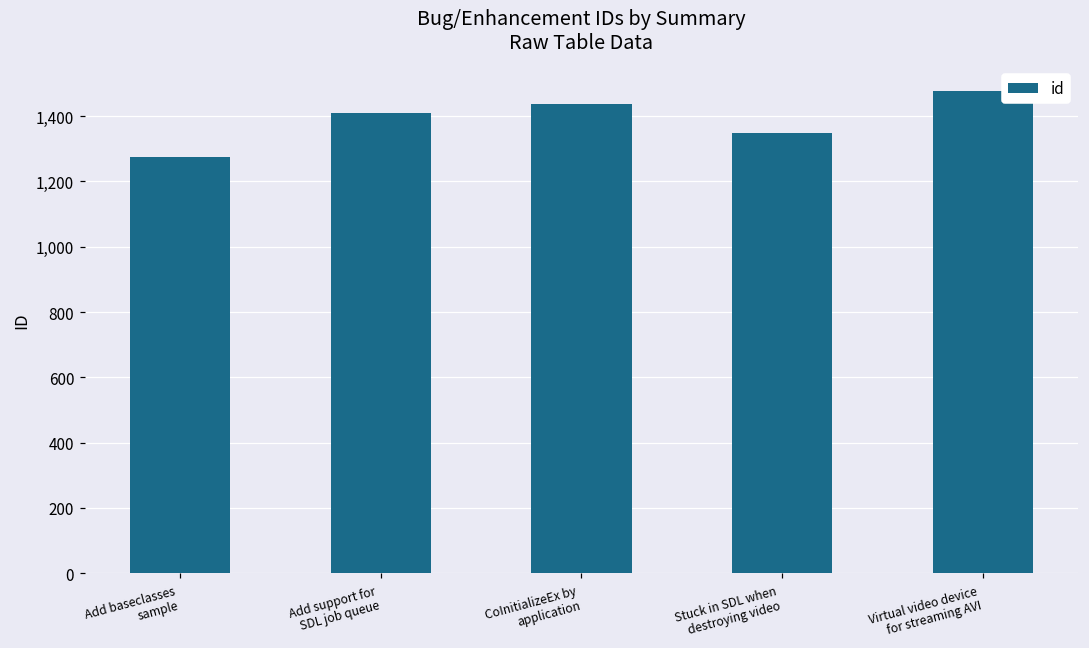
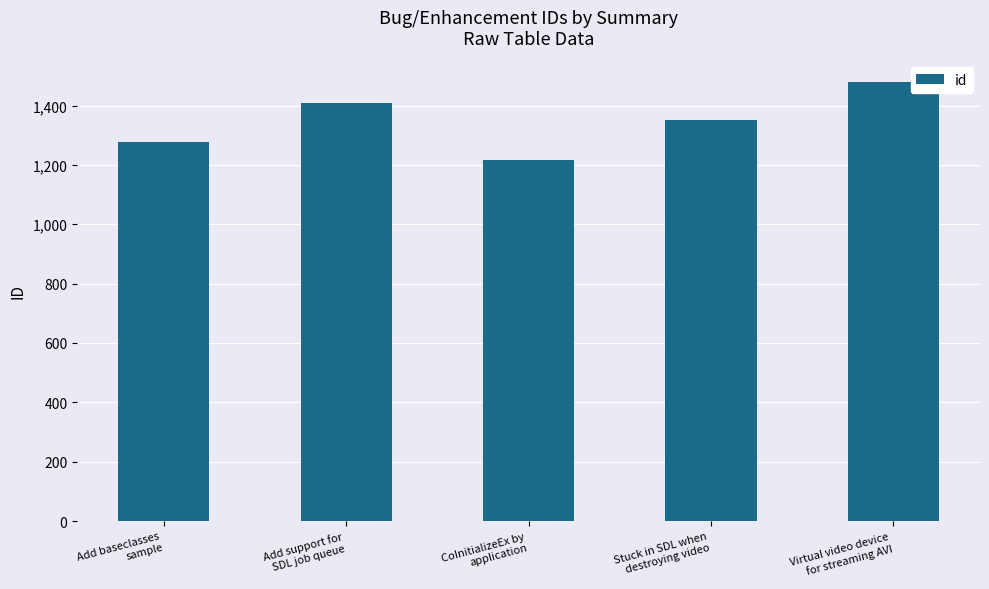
  {
    "Add baseclasses sample": "1,280",
    "Add support for SDL job queue": "1,410",
-   "CoInitializeEx by application": "1,440",
+   "CoInitializeEx by application": "1,220",
    "Stuck in SDL when destroying video": "1,350",
    "Virtual video device for streaming AVI": "1,480"
  }
